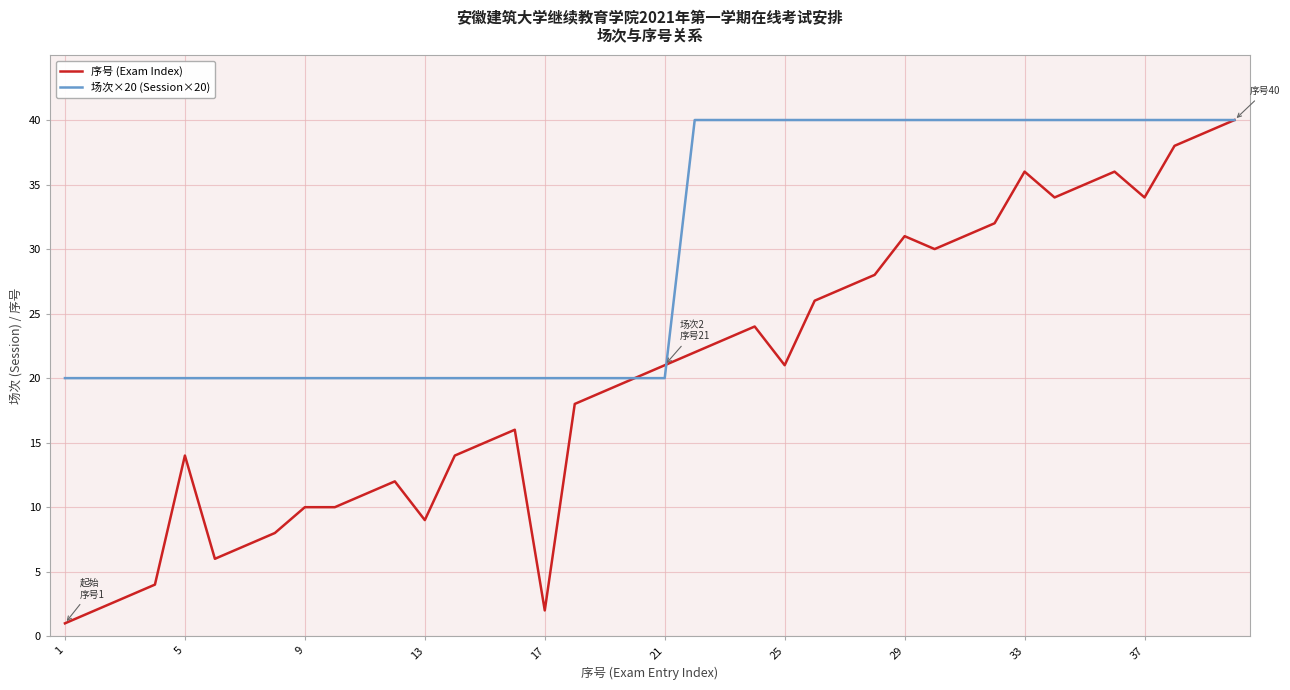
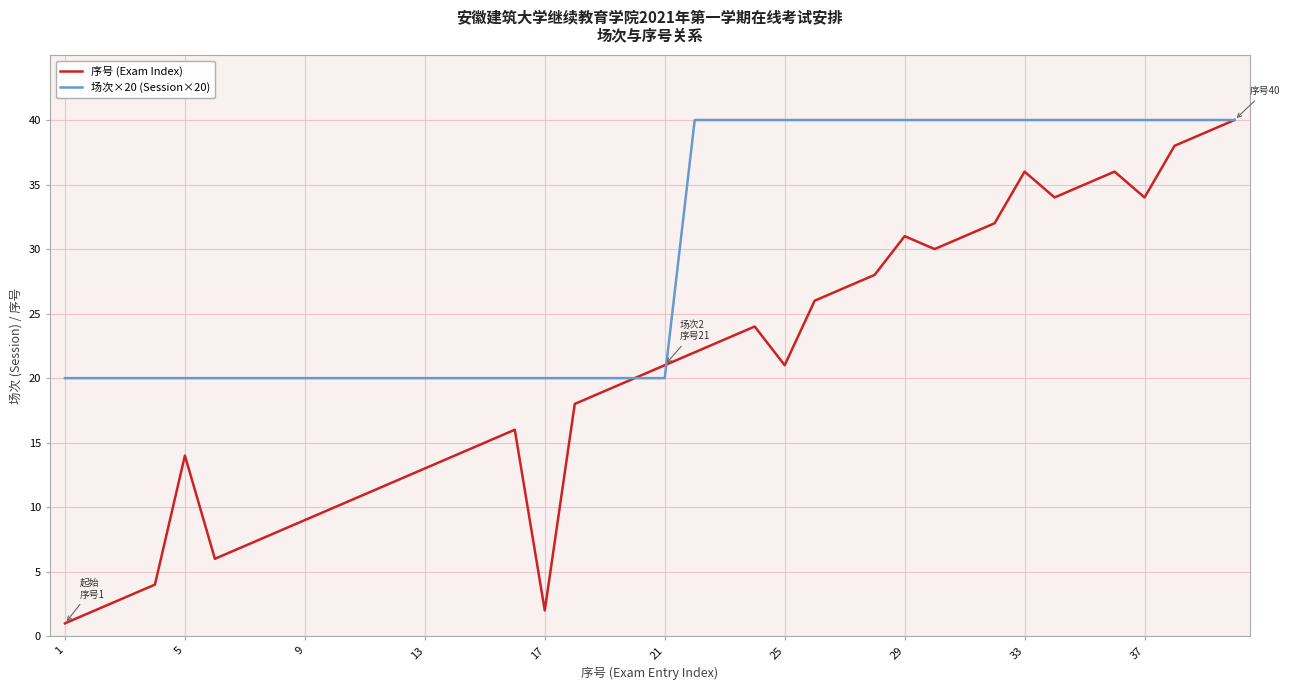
  {
    "序号 (Exam Index)": {
      "1": 1,
      "5": 14,
-     "9": 10,
-     "13": 9,
+     "9": 9,
+     "13": 13,
      "17": 2,
      "21": 21,
      "25": 21,
      "29": 31,
      "33": 36,
      "37": 34
    },
    "场次×20 (Session×20)": {
      "1": 20,
      "5": 20,
      "9": 20,
      "13": 20,
      "17": 20,
      "21": 20,
      "25": 40,
      "29": 40,
      "33": 40,
      "37": 40
    }
  }
